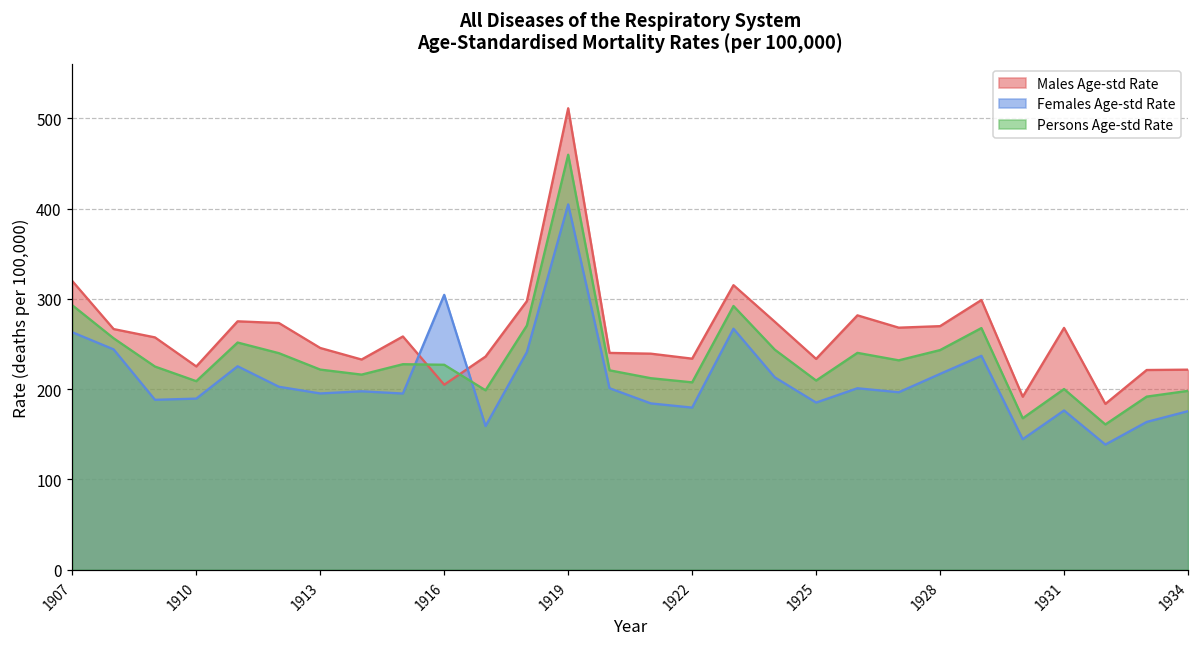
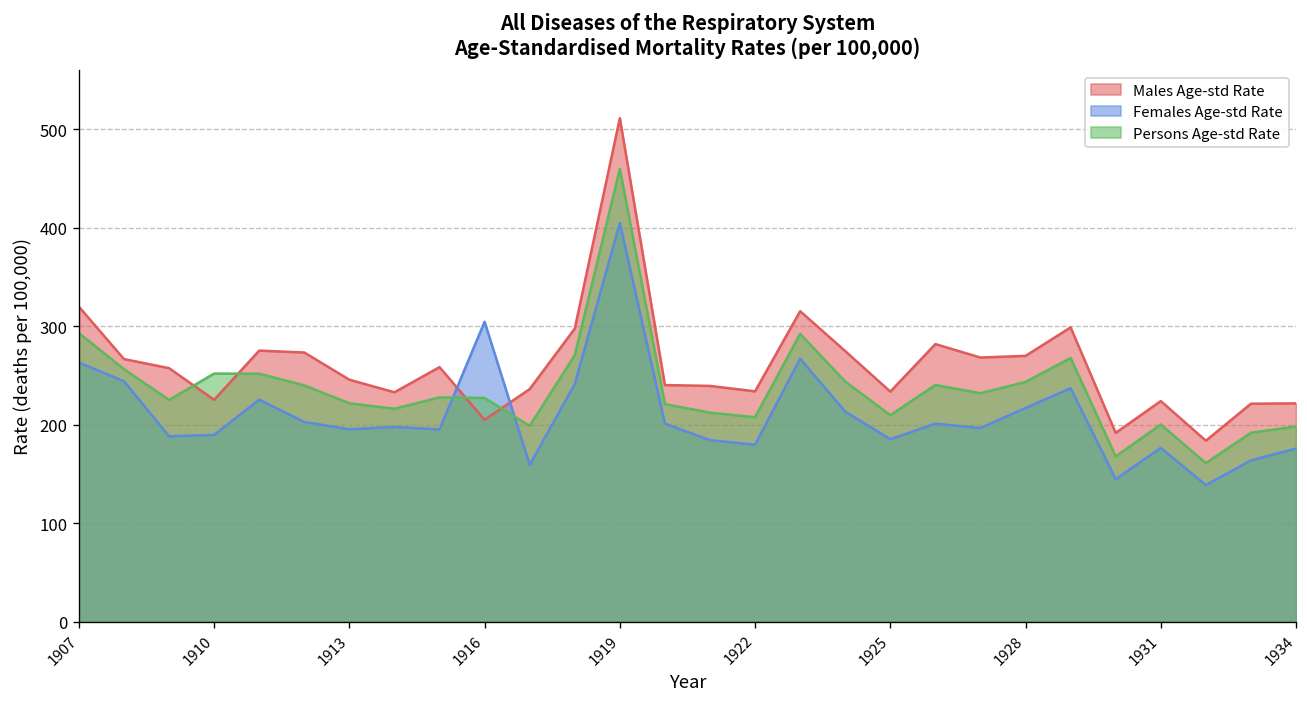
  {
    "Males Age-std Rate": {
      "1907": 320,
      "1910": 230,
      "1913": 250,
      "1916": 200,
      "1919": 510,
      "1922": 230,
      "1925": 230,
      "1928": 270,
-     "1931": 270,
+     "1931": 220,
      "1934": 220
    },
    "Females Age-std Rate": {
      "1907": 260,
      "1910": 190,
      "1913": 200,
      "1916": 300,
      "1919": 400,
      "1922": 180,
      "1925": 190,
      "1928": 220,
      "1931": 180,
      "1934": 180
    },
    "Persons Age-std Rate": {
      "1907": 290,
-     "1910": 210,
+     "1910": 250,
      "1913": 220,
      "1916": 230,
      "1919": 460,
      "1922": 210,
      "1925": 210,
      "1928": 240,
      "1931": 200,
      "1934": 200
    }
  }
